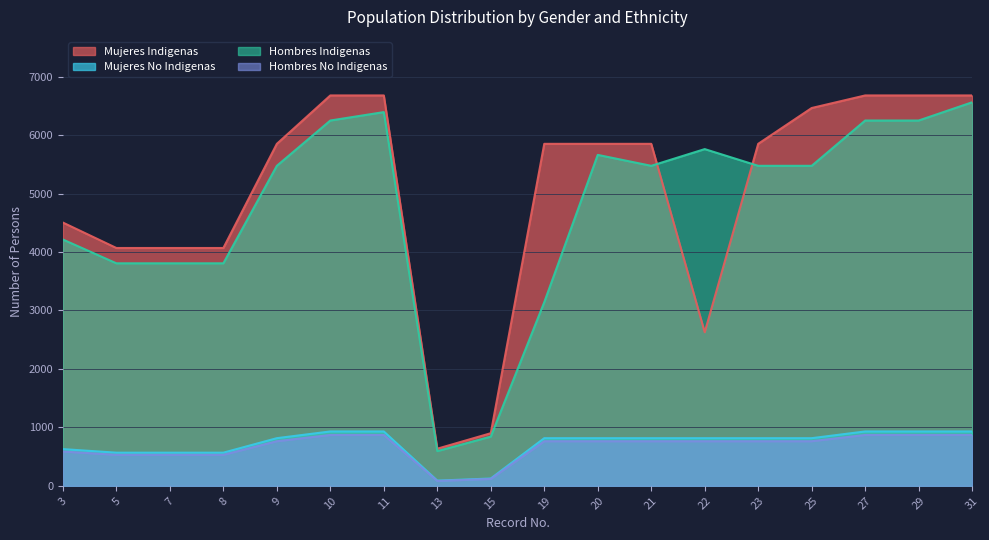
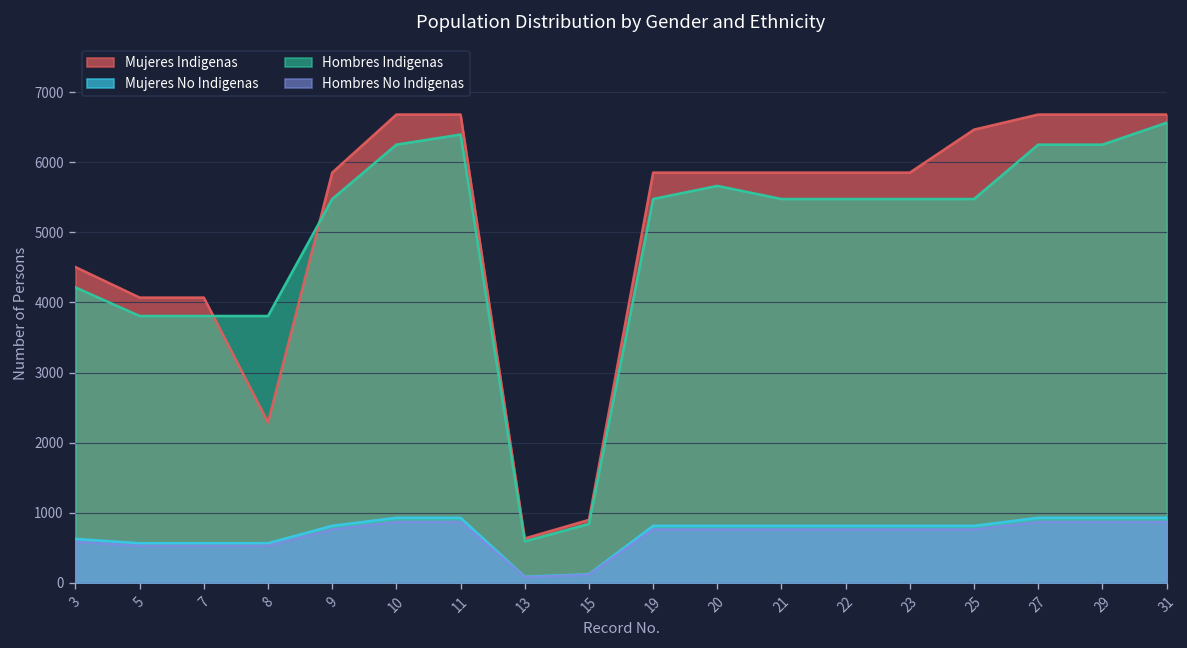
  {
    "Mujeres Indigenas": {
      "3": 4500,
      "5": 4100,
      "7": 4100,
-     "8": 4100,
+     "8": 2300,
      "9": 5900,
      "10": 6700,
      "11": 6700,
      "15": 900,
      "19": 5900,
      "20": 5900,
      "21": 5900,
-     "22": 2600,
+     "22": 5900,
      "23": 5900,
      "25": 6500,
      "27": 6700,
      "29": 6700,
      "31": 6700
    },
    "Mujeres No Indigenas": {
      "9": 800,
      "10": 900,
      "11": 900,
      "19": 800,
      "20": 800,
      "21": 800,
      "22": 800,
      "23": 800,
      "25": 800,
      "27": 900,
      "29": 900,
      "31": 900
    },
    "Hombres Indigenas": {
      "3": 4200,
      "5": 3800,
      "7": 3800,
      "8": 3800,
      "9": 5500,
      "10": 6300,
      "11": 6400,
      "15": 800,
-     "19": 3100,
+     "19": 5500,
      "20": 5700,
      "21": 5500,
-     "22": 5800,
+     "22": 5500,
      "23": 5500,
      "25": 5500,
      "27": 6300,
      "29": 6300,
      "31": 6600
    },
    "Hombres No Indigenas": {
      "9": 800,
      "10": 900,
      "11": 900,
      "19": 800,
      "20": 800,
      "21": 800,
      "22": 800,
      "23": 800,
      "25": 800,
      "27": 900,
      "29": 900,
      "31": 900
    }
  }
